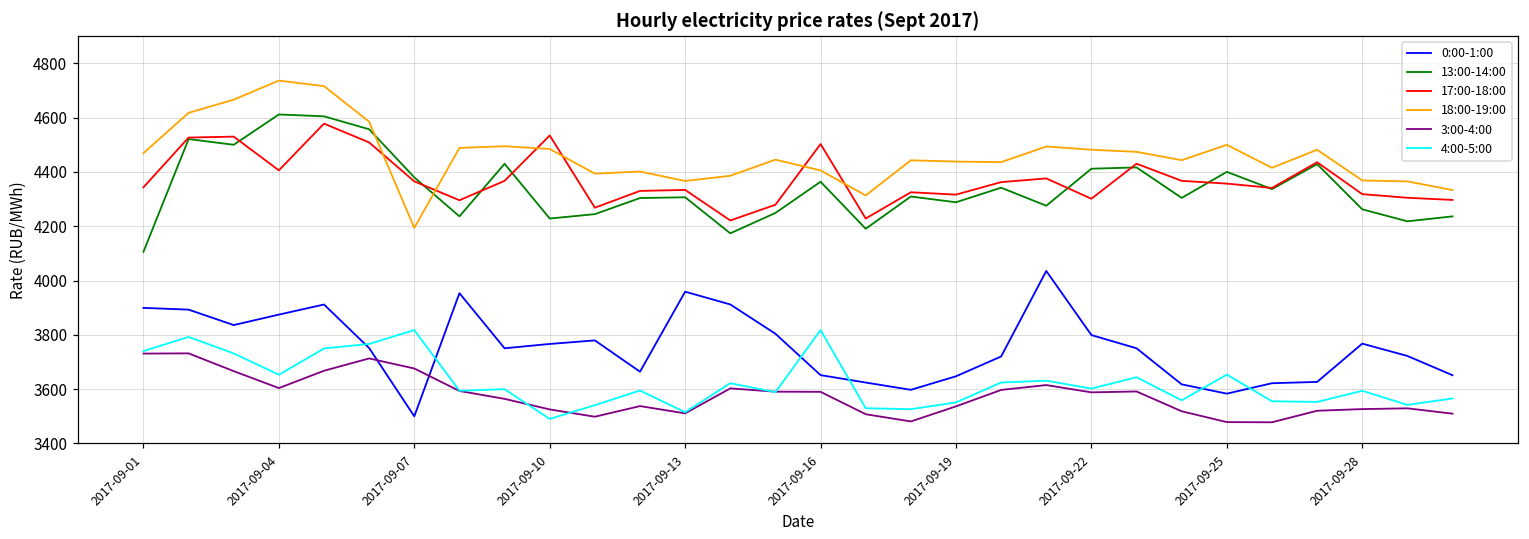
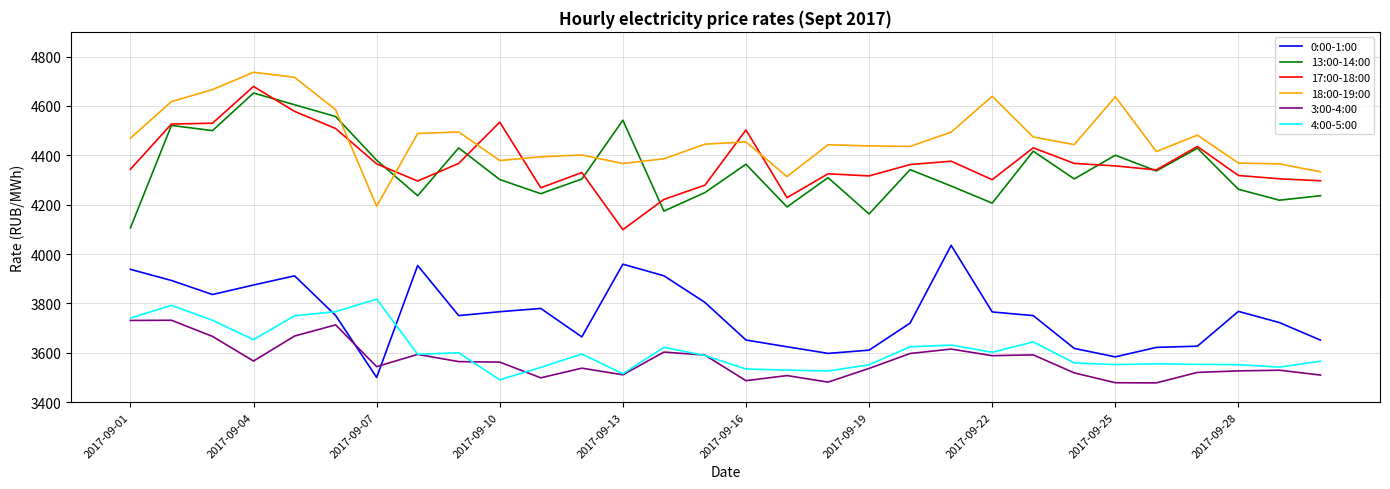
  {
    "0:00-1:00": {
-     "2017-09-01": 3900,
+     "2017-09-01": 3940,
      "2017-09-04": 3870,
      "2017-09-07": 3500,
      "2017-09-10": 3770,
      "2017-09-13": 3960,
      "2017-09-16": 3650,
-     "2017-09-19": 3650,
-     "2017-09-22": 3800,
+     "2017-09-19": 3610,
+     "2017-09-22": 3770,
      "2017-09-25": 3580,
      "2017-09-28": 3770
    },
    "13:00-14:00": {
      "2017-09-01": 4110,
-     "2017-09-04": 4610,
+     "2017-09-04": 4650,
      "2017-09-07": 4380,
-     "2017-09-10": 4230,
-     "2017-09-13": 4310,
+     "2017-09-10": 4300,
+     "2017-09-13": 4540,
      "2017-09-16": 4360,
-     "2017-09-19": 4290,
-     "2017-09-22": 4410,
+     "2017-09-19": 4160,
+     "2017-09-22": 4210,
      "2017-09-25": 4400,
      "2017-09-28": 4260
    },
    "17:00-18:00": {
      "2017-09-01": 4340,
-     "2017-09-04": 4410,
+     "2017-09-04": 4680,
      "2017-09-07": 4370,
      "2017-09-10": 4530,
-     "2017-09-13": 4330,
+     "2017-09-13": 4100,
      "2017-09-16": 4500,
      "2017-09-19": 4320,
      "2017-09-22": 4300,
      "2017-09-25": 4360,
      "2017-09-28": 4320
    },
    "18:00-19:00": {
      "2017-09-01": 4470,
      "2017-09-04": 4740,
      "2017-09-07": 4190,
-     "2017-09-10": 4480,
+     "2017-09-10": 4380,
      "2017-09-13": 4370,
-     "2017-09-16": 4410,
+     "2017-09-16": 4450,
      "2017-09-19": 4440,
-     "2017-09-22": 4480,
-     "2017-09-25": 4500,
+     "2017-09-22": 4640,
+     "2017-09-25": 4640,
      "2017-09-28": 4370
    },
    "3:00-4:00": {
-     "2017-09-04": 3600,
-     "2017-09-07": 3680,
-     "2017-09-10": 3530,
-     "2017-09-16": 3590,
+     "2017-09-04": 3570,
+     "2017-09-07": 3540,
+     "2017-09-10": 3560,
+     "2017-09-16": 3490,
      "2017-09-19": 3540,
      "2017-09-22": 3590,
      "2017-09-25": 3480,
      "2017-09-28": 3530
    },
    "4:00-5:00": {
      "2017-09-04": 3650,
      "2017-09-07": 3820,
      "2017-09-10": 3490,
-     "2017-09-16": 3820,
+     "2017-09-16": 3530,
      "2017-09-19": 3550,
      "2017-09-22": 3600,
-     "2017-09-25": 3650,
-     "2017-09-28": 3590
+     "2017-09-25": 3550,
+     "2017-09-28": 3550
    }
  }
